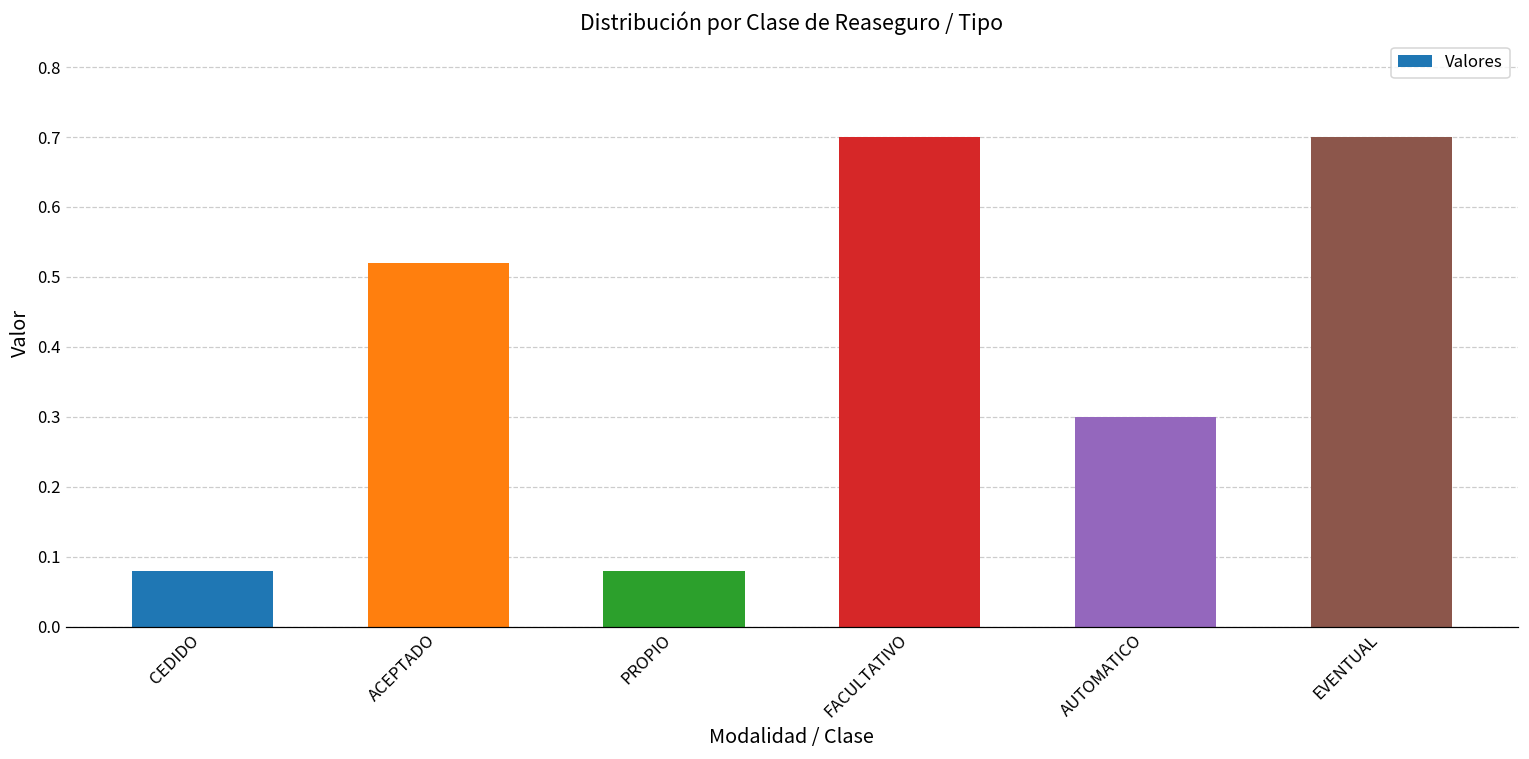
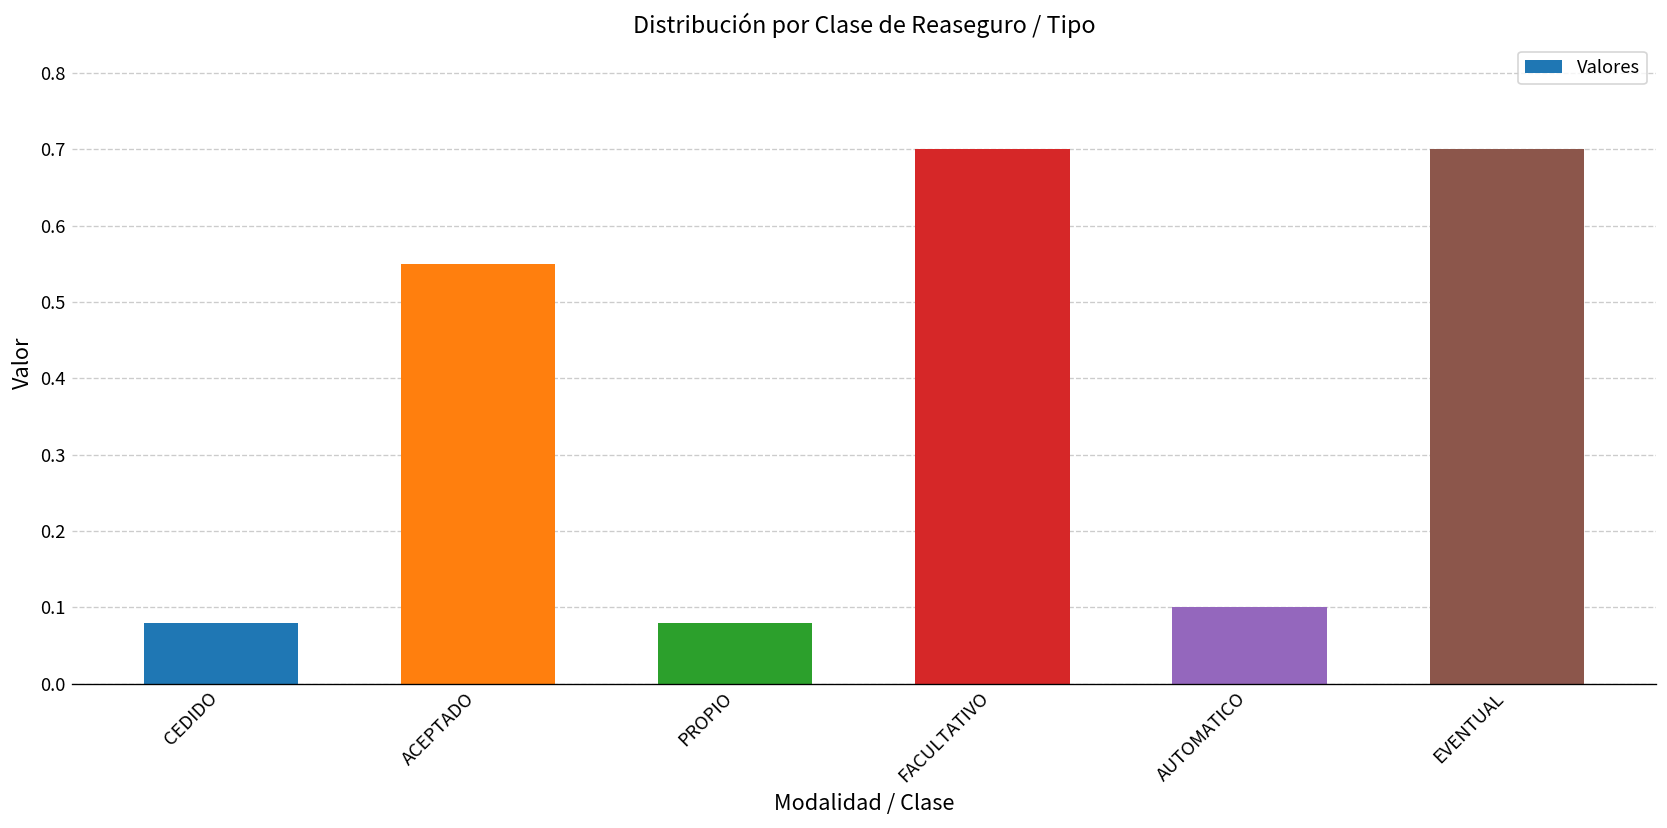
  {
    "CEDIDO": 0.08,
-   "ACEPTADO": 0.52,
+   "ACEPTADO": 0.55,
    "PROPIO": 0.08,
    "FACULTATIVO": 0.70,
-   "AUTOMATICO": 0.3,
+   "AUTOMATICO": 0.1,
    "EVENTUAL": 0.70
  }
